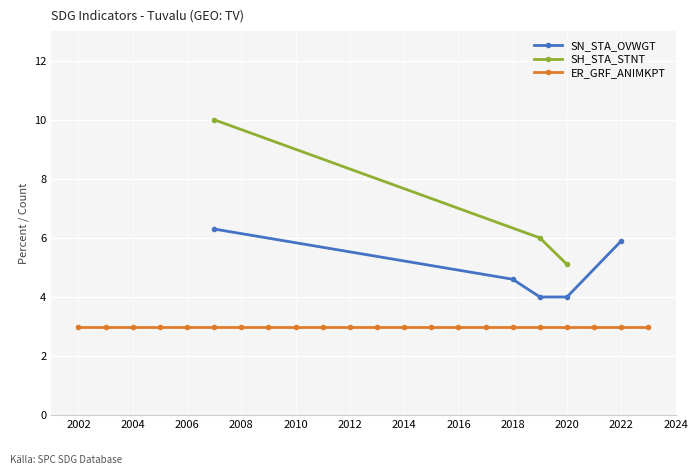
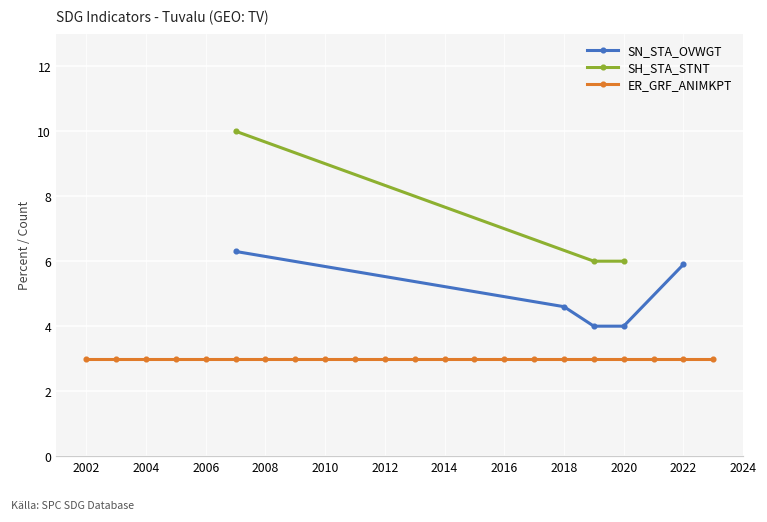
  {
    "SN_STA_OVWGT": {
      "2018": 4.6,
      "2020": 4.0,
      "2022": 5.9
    },
    "SH_STA_STNT": {
-     "2020": 5.1
+     "2020": 6.0
    },
    "ER_GRF_ANIMKPT": {
      "2002": 3.0,
      "2004": 3.0,
      "2006": 3.0,
      "2008": 3.0,
      "2010": 3.0,
      "2012": 3.0,
      "2014": 3.0,
      "2016": 3.0,
      "2018": 3.0,
      "2020": 3.0,
      "2022": 3.0
    }
  }
